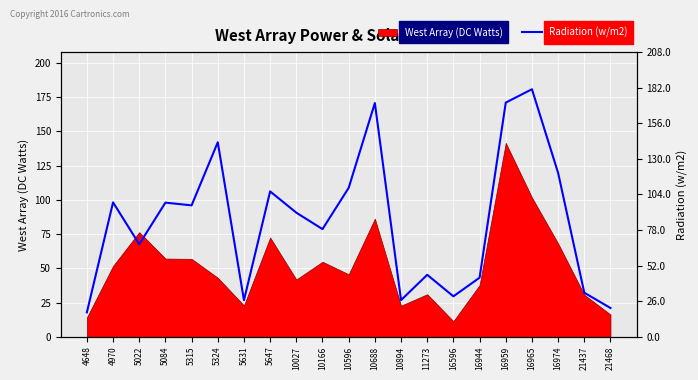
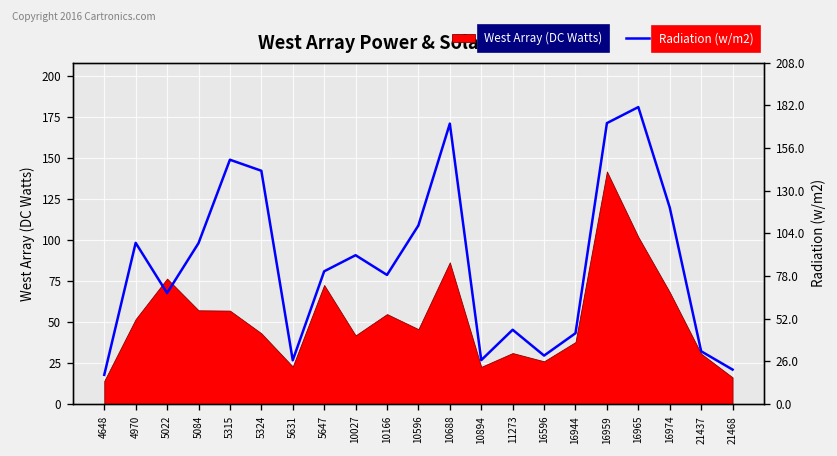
  {
    "Radiation (w/m2)": {
      "4648": 18,
      "4970": 98,
      "5022": 68,
      "5084": 98,
-     "5315": 96,
+     "5315": 149,
      "5324": 142,
      "5631": 27,
-     "5647": 106,
+     "5647": 81,
      "10027": 91,
      "10166": 79,
      "10596": 109,
      "10688": 171,
      "10894": 27,
      "11273": 45,
      "16596": 30,
      "16944": 43,
      "16959": 171,
      "16965": 181,
      "16974": 120,
      "21468": 21
    },
    "West Array (DC Watts)": {
      "4648": 14,
      "4970": 52,
      "5022": 76,
      "5084": 57,
      "5315": 57,
      "5324": 43,
      "5631": 23,
      "5647": 73,
      "10027": 42,
      "10166": 55,
      "10596": 46,
      "10688": 86,
      "10894": 23,
      "11273": 31,
-     "16596": 11,
+     "16596": 26,
      "16944": 38,
      "16959": 142,
      "16965": 102,
      "16974": 68,
      "21468": 16
    }
  }
